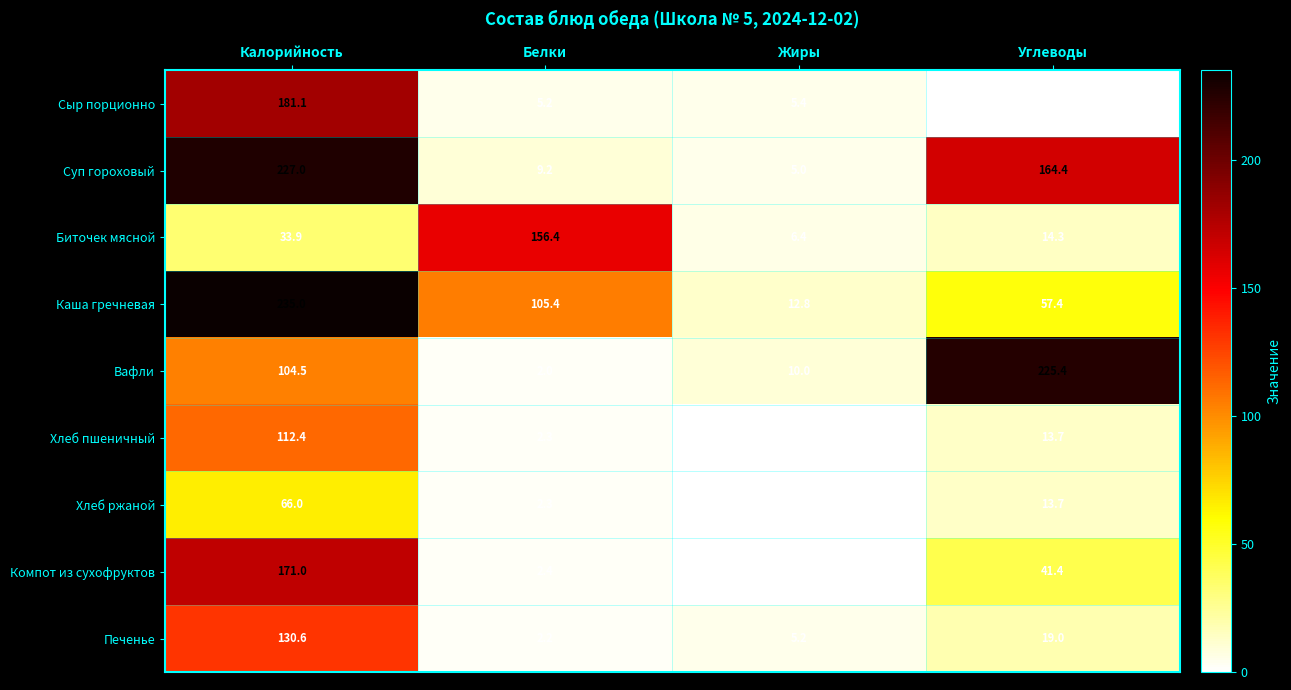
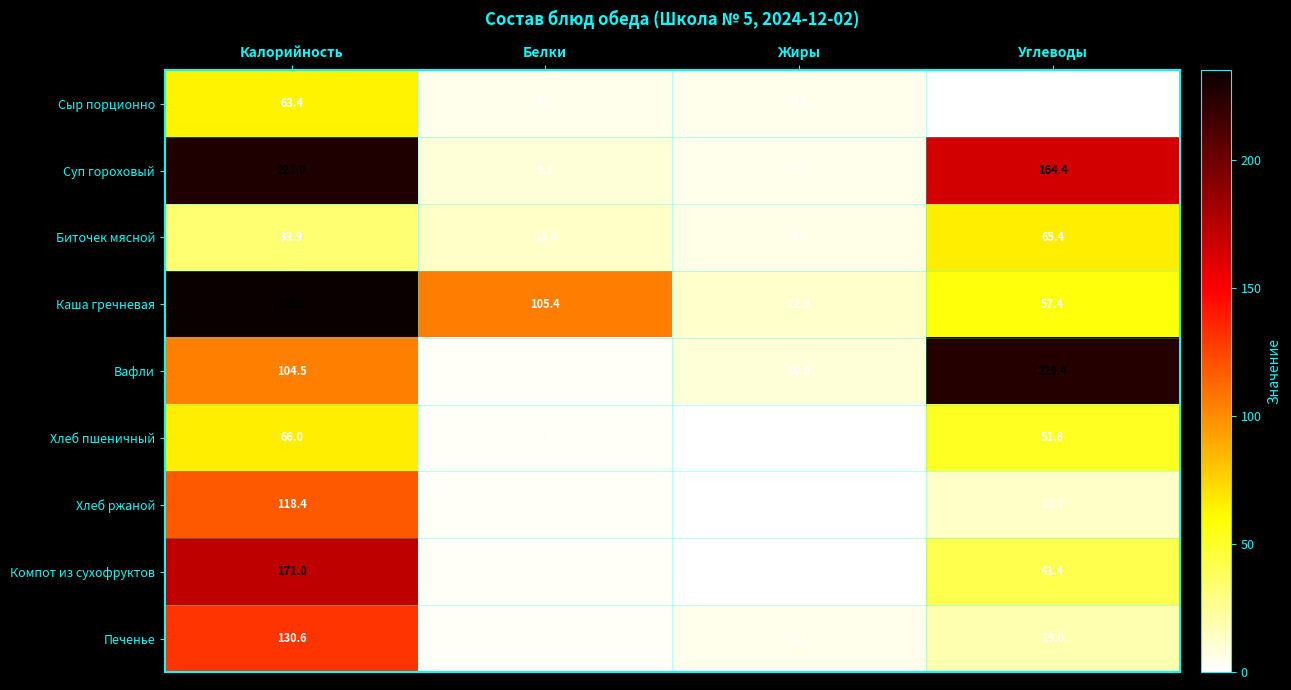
  {
    "Сыр порционно": {
-     "Калорийность": 181.1
+     "Калорийность": 63.4
    },
    "Суп гороховый": {
      "Углеводы": 164.4
    },
    "Биточек мясной": {
      "Калорийность": 33.9,
-     "Белки": 156.4,
-     "Углеводы": 14.3
+     "Белки": 13.4,
+     "Углеводы": 65.4
    },
    "Каша гречневая": {
      "Белки": 105.4,
      "Жиры": 12.8,
      "Углеводы": 57.4
    },
    "Вафли": {
      "Калорийность": 104.5
    },
    "Хлеб пшеничный": {
-     "Калорийность": 112.4,
-     "Углеводы": 13.7
+     "Калорийность": 66.0,
+     "Углеводы": 51.6
    },
    "Хлеб ржаной": {
-     "Калорийность": 66.0,
+     "Калорийность": 118.4,
      "Углеводы": 13.7
    },
    "Компот из сухофруктов": {
      "Калорийность": 171.0,
      "Углеводы": 41.4
    },
    "Печенье": {
      "Калорийность": 130.6,
      "Углеводы": 19.0
    }
  }
